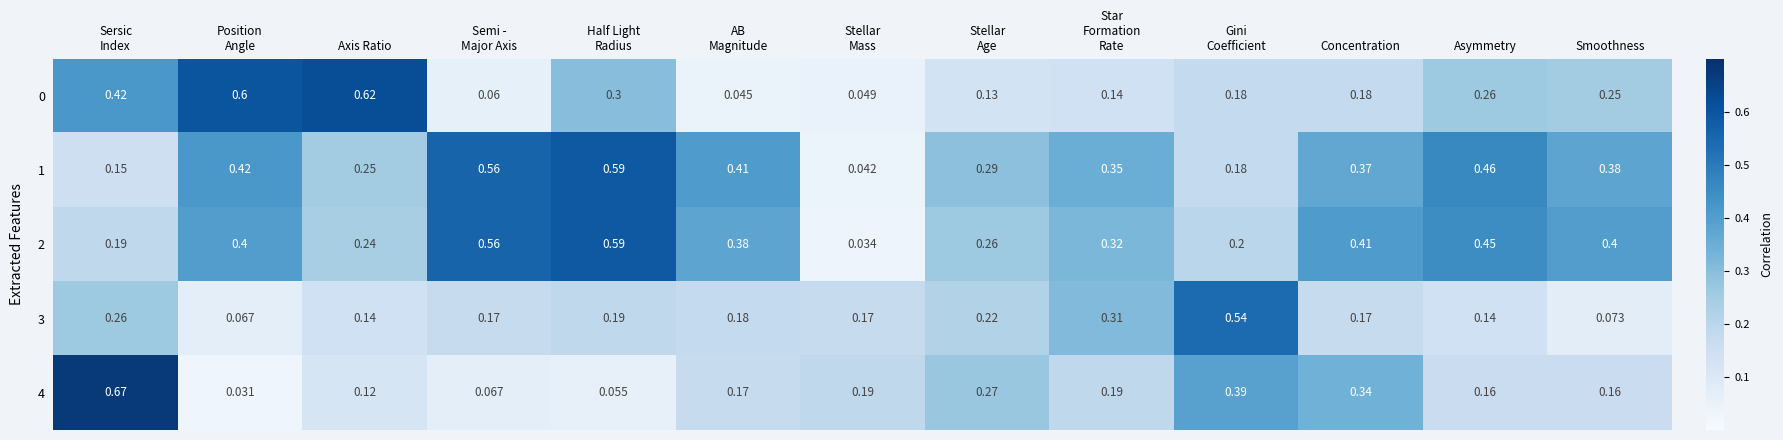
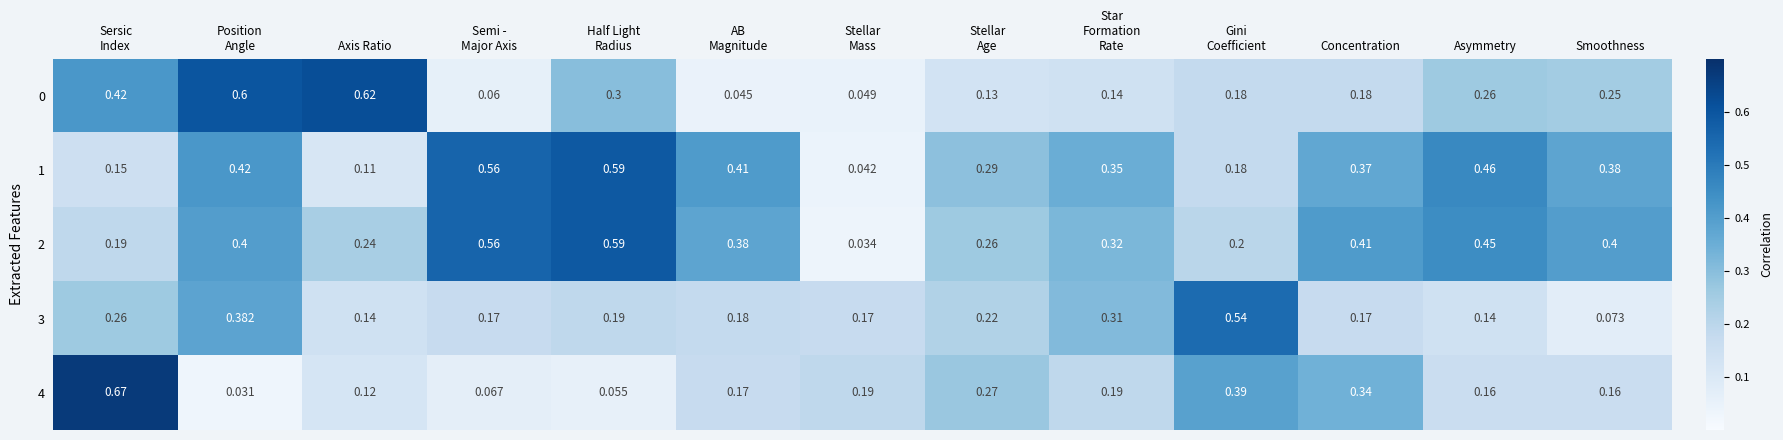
  {
    "0": {
      "Sersic Index": 0.42,
      "Position Angle": 0.6,
      "Axis Ratio": 0.62,
      "Semi - Major Axis": 0.06,
      "Half Light Radius": 0.3,
      "AB Magnitude": 0.045,
      "Stellar Mass": 0.049,
      "Stellar Age": 0.13,
      "Star Formation Rate": 0.14,
      "Gini Coefficient": 0.18,
      "Concentration": 0.18,
      "Asymmetry": 0.26,
      "Smoothness": 0.25
    },
    "1": {
      "Sersic Index": 0.15,
      "Position Angle": 0.42,
-     "Axis Ratio": 0.25,
+     "Axis Ratio": 0.11,
      "Semi - Major Axis": 0.56,
      "Half Light Radius": 0.59,
      "AB Magnitude": 0.41,
      "Stellar Mass": 0.042,
      "Stellar Age": 0.29,
      "Star Formation Rate": 0.35,
      "Gini Coefficient": 0.18,
      "Concentration": 0.37,
      "Asymmetry": 0.46,
      "Smoothness": 0.38
    },
    "2": {
      "Sersic Index": 0.19,
      "Position Angle": 0.4,
      "Axis Ratio": 0.24,
      "Semi - Major Axis": 0.56,
      "Half Light Radius": 0.59,
      "AB Magnitude": 0.38,
      "Stellar Mass": 0.034,
      "Stellar Age": 0.26,
      "Star Formation Rate": 0.32,
      "Gini Coefficient": 0.2,
      "Concentration": 0.41,
      "Asymmetry": 0.45,
      "Smoothness": 0.4
    },
    "3": {
      "Sersic Index": 0.26,
-     "Position Angle": 0.067,
+     "Position Angle": 0.382,
      "Axis Ratio": 0.14,
      "Semi - Major Axis": 0.17,
      "Half Light Radius": 0.19,
      "AB Magnitude": 0.18,
      "Stellar Mass": 0.17,
      "Stellar Age": 0.22,
      "Star Formation Rate": 0.31,
      "Gini Coefficient": 0.54,
      "Concentration": 0.17,
      "Asymmetry": 0.14,
      "Smoothness": 0.073
    },
    "4": {
      "Sersic Index": 0.67,
      "Position Angle": 0.031,
      "Axis Ratio": 0.12,
      "Semi - Major Axis": 0.067,
      "Half Light Radius": 0.055,
      "AB Magnitude": 0.17,
      "Stellar Mass": 0.19,
      "Stellar Age": 0.27,
      "Star Formation Rate": 0.19,
      "Gini Coefficient": 0.39,
      "Concentration": 0.34,
      "Asymmetry": 0.16,
      "Smoothness": 0.16
    }
  }
